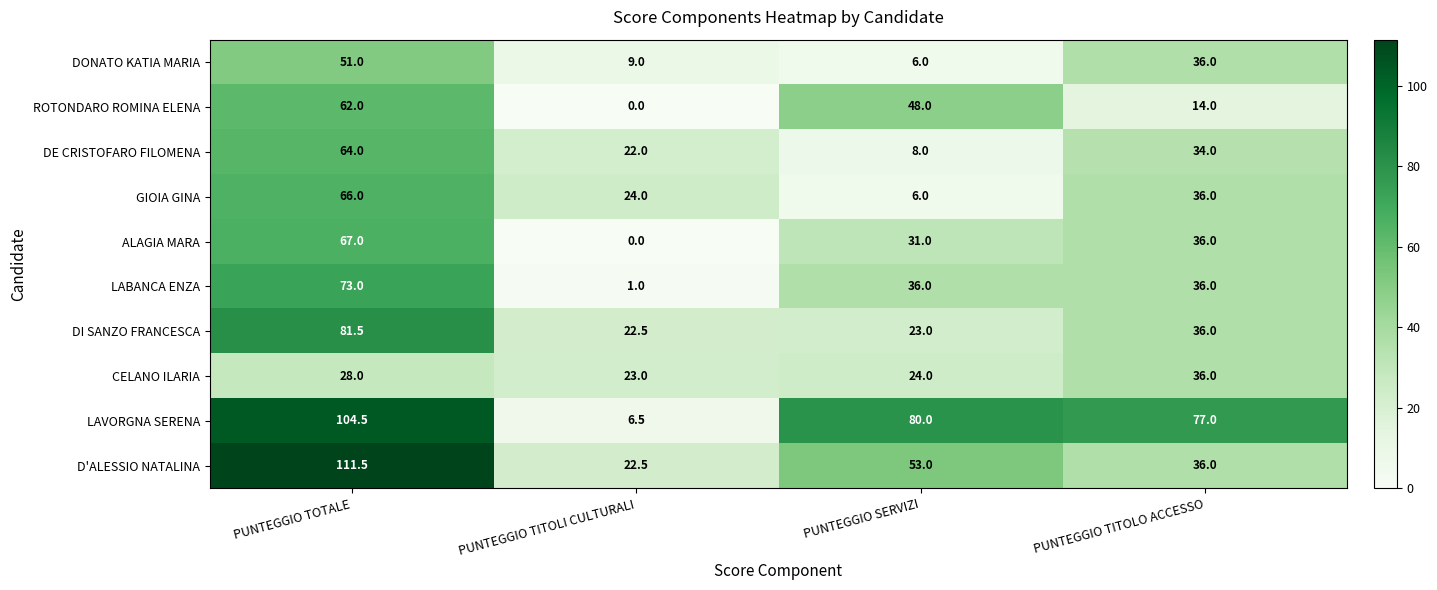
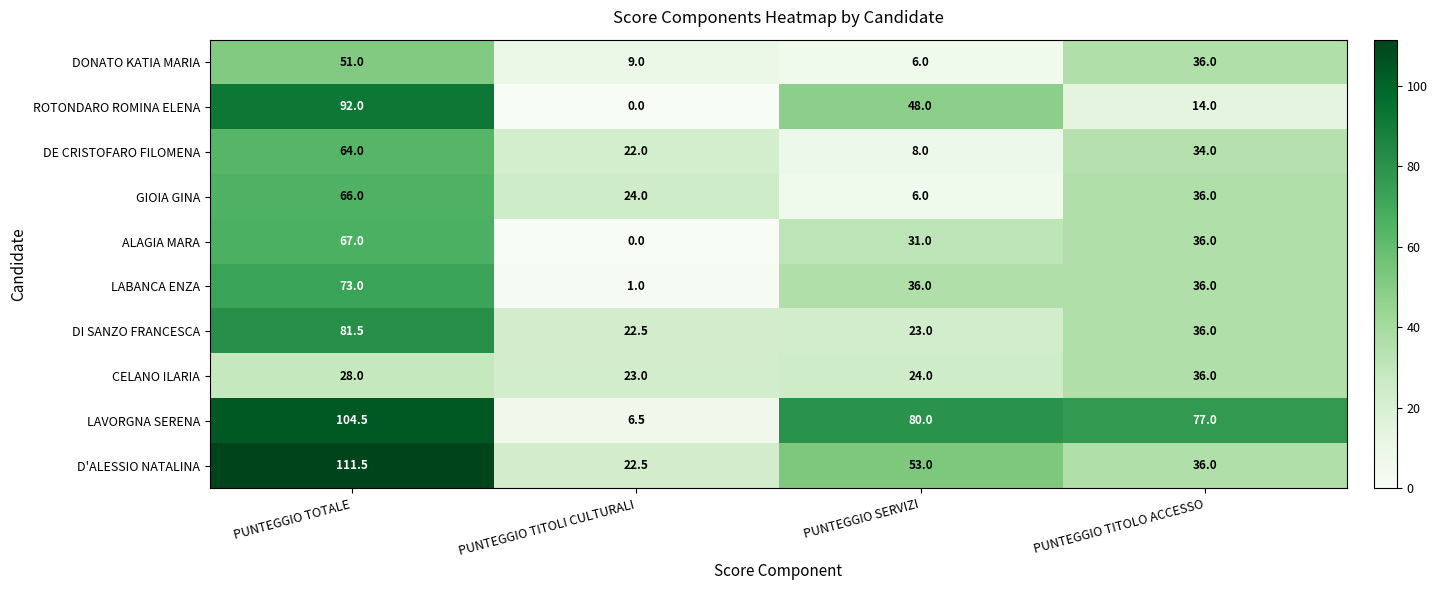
  {
    "DONATO KATIA MARIA": {
      "PUNTEGGIO TOTALE": 51.0,
      "PUNTEGGIO TITOLI CULTURALI": 9.0,
      "PUNTEGGIO SERVIZI": 6.0,
      "PUNTEGGIO TITOLO ACCESSO": 36.0
    },
    "ROTONDARO ROMINA ELENA": {
-     "PUNTEGGIO TOTALE": 62.0,
+     "PUNTEGGIO TOTALE": 92.0,
      "PUNTEGGIO TITOLI CULTURALI": 0.0,
      "PUNTEGGIO SERVIZI": 48.0,
      "PUNTEGGIO TITOLO ACCESSO": 14.0
    },
    "DE CRISTOFARO FILOMENA": {
      "PUNTEGGIO TOTALE": 64.0,
      "PUNTEGGIO TITOLI CULTURALI": 22.0,
      "PUNTEGGIO SERVIZI": 8.0,
      "PUNTEGGIO TITOLO ACCESSO": 34.0
    },
    "GIOIA GINA": {
      "PUNTEGGIO TOTALE": 66.0,
      "PUNTEGGIO TITOLI CULTURALI": 24.0,
      "PUNTEGGIO SERVIZI": 6.0,
      "PUNTEGGIO TITOLO ACCESSO": 36.0
    },
    "ALAGIA MARA": {
      "PUNTEGGIO TOTALE": 67.0,
      "PUNTEGGIO TITOLI CULTURALI": 0.0,
      "PUNTEGGIO SERVIZI": 31.0,
      "PUNTEGGIO TITOLO ACCESSO": 36.0
    },
    "LABANCA ENZA": {
      "PUNTEGGIO TOTALE": 73.0,
      "PUNTEGGIO TITOLI CULTURALI": 1.0,
      "PUNTEGGIO SERVIZI": 36.0,
      "PUNTEGGIO TITOLO ACCESSO": 36.0
    },
    "DI SANZO FRANCESCA": {
      "PUNTEGGIO TOTALE": 81.5,
      "PUNTEGGIO TITOLI CULTURALI": 22.5,
      "PUNTEGGIO SERVIZI": 23.0,
      "PUNTEGGIO TITOLO ACCESSO": 36.0
    },
    "CELANO ILARIA": {
      "PUNTEGGIO TOTALE": 28.0,
      "PUNTEGGIO TITOLI CULTURALI": 23.0,
      "PUNTEGGIO SERVIZI": 24.0,
      "PUNTEGGIO TITOLO ACCESSO": 36.0
    },
    "LAVORGNA SERENA": {
      "PUNTEGGIO TOTALE": 104.5,
      "PUNTEGGIO TITOLI CULTURALI": 6.5,
      "PUNTEGGIO SERVIZI": 80.0,
      "PUNTEGGIO TITOLO ACCESSO": 77.0
    },
    "D'ALESSIO NATALINA": {
      "PUNTEGGIO TOTALE": 111.5,
      "PUNTEGGIO TITOLI CULTURALI": 22.5,
      "PUNTEGGIO SERVIZI": 53.0,
      "PUNTEGGIO TITOLO ACCESSO": 36.0
    }
  }
